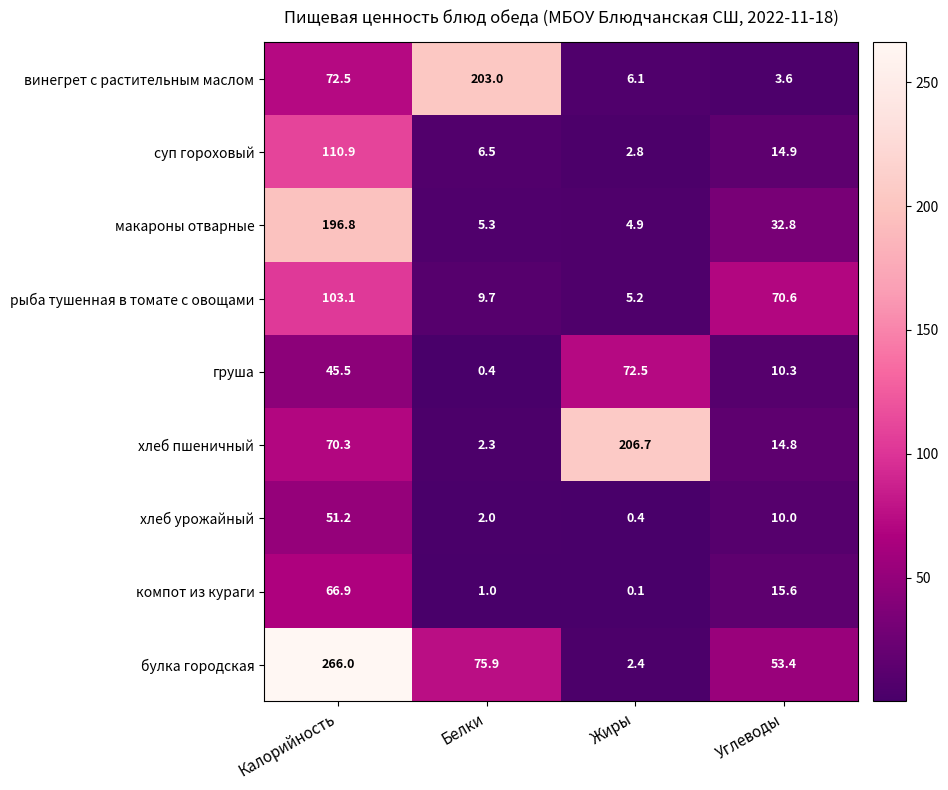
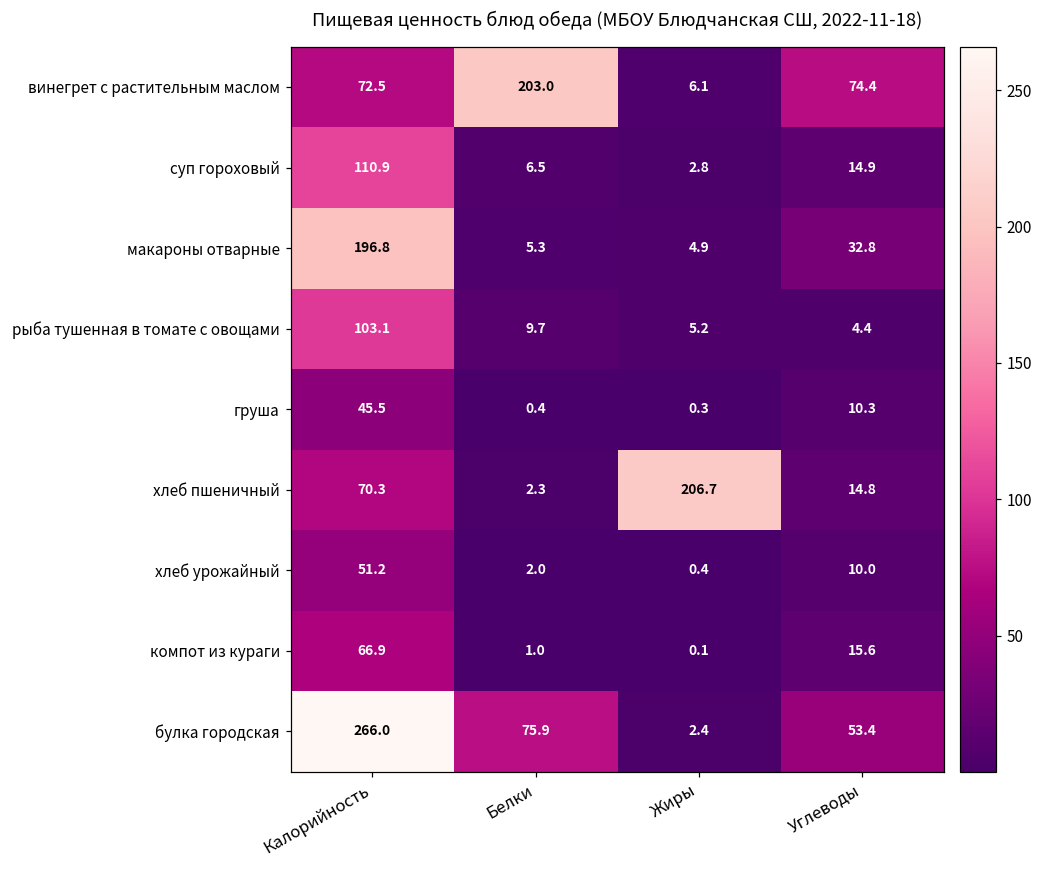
  {
    "винегрет с растительным маслом": {
      "Калорийность": 72.5,
      "Белки": 203.0,
      "Жиры": 6.1,
-     "Углеводы": 3.6
+     "Углеводы": 74.4
    },
    "суп гороховый": {
      "Калорийность": 110.9,
      "Белки": 6.5,
      "Жиры": 2.8,
      "Углеводы": 14.9
    },
    "макароны отварные": {
      "Калорийность": 196.8,
      "Белки": 5.3,
      "Жиры": 4.9,
      "Углеводы": 32.8
    },
    "рыба тушенная в томате с овощами": {
      "Калорийность": 103.1,
      "Белки": 9.7,
      "Жиры": 5.2,
-     "Углеводы": 70.6
+     "Углеводы": 4.4
    },
    "груша": {
      "Калорийность": 45.5,
      "Белки": 0.4,
-     "Жиры": 72.5,
+     "Жиры": 0.3,
      "Углеводы": 10.3
    },
    "хлеб пшеничный": {
      "Калорийность": 70.3,
      "Белки": 2.3,
      "Жиры": 206.7,
      "Углеводы": 14.8
    },
    "хлеб урожайный": {
      "Калорийность": 51.2,
      "Белки": 2.0,
      "Жиры": 0.4,
      "Углеводы": 10.0
    },
    "компот из кураги": {
      "Калорийность": 66.9,
      "Белки": 1.0,
      "Жиры": 0.1,
      "Углеводы": 15.6
    },
    "булка городская": {
      "Калорийность": 266.0,
      "Белки": 75.9,
      "Жиры": 2.4,
      "Углеводы": 53.4
    }
  }
